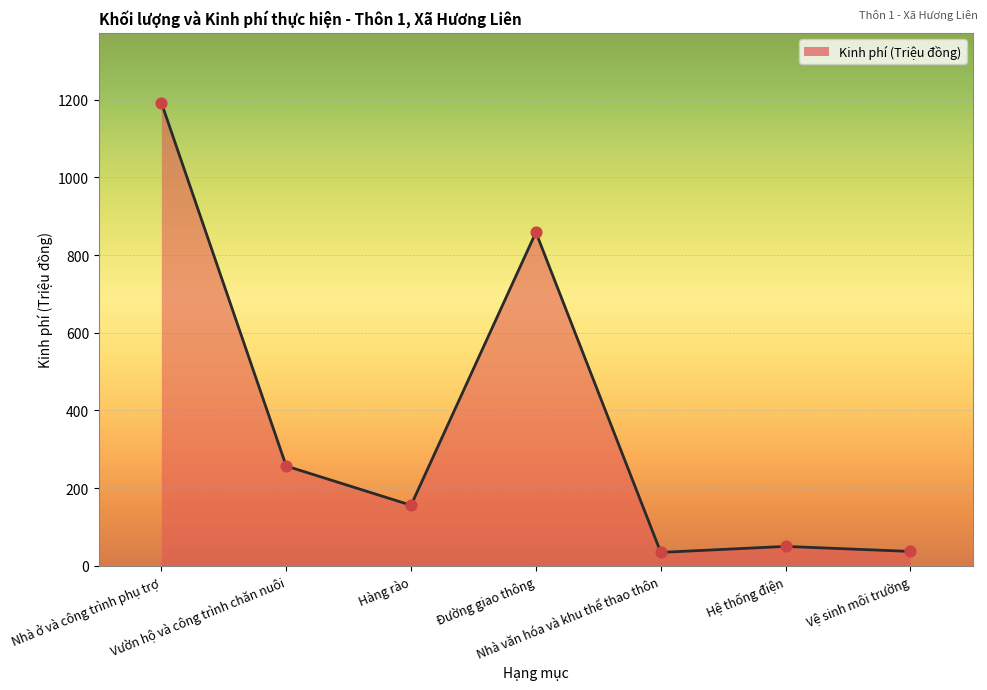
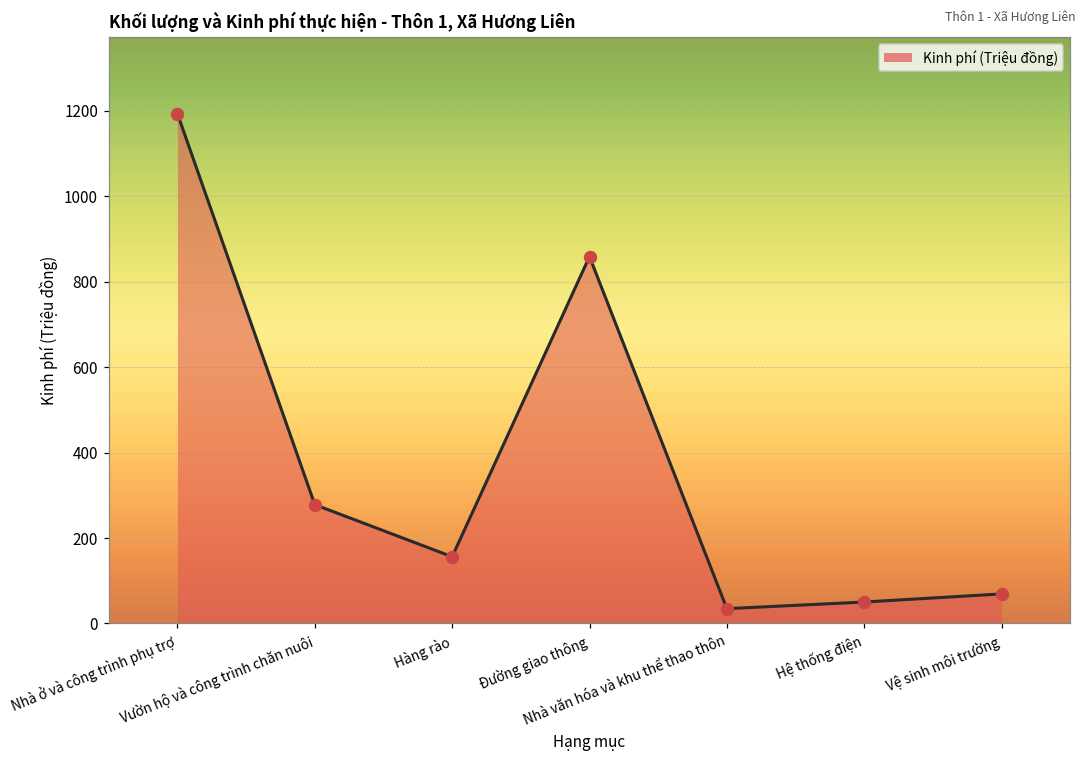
  {
    "Nhà ở và công trình phụ trợ": 1190,
-   "Vườn hộ và công trình chăn nuôi": 260,
+   "Vườn hộ và công trình chăn nuôi": 280,
    "Hàng rào": 160,
    "Đường giao thông": 860,
    "Nhà văn hóa và khu thể thao thôn": 30,
    "Hệ thống điện": 50,
-   "Vệ sinh môi trường": 40
+   "Vệ sinh môi trường": 70
  }
